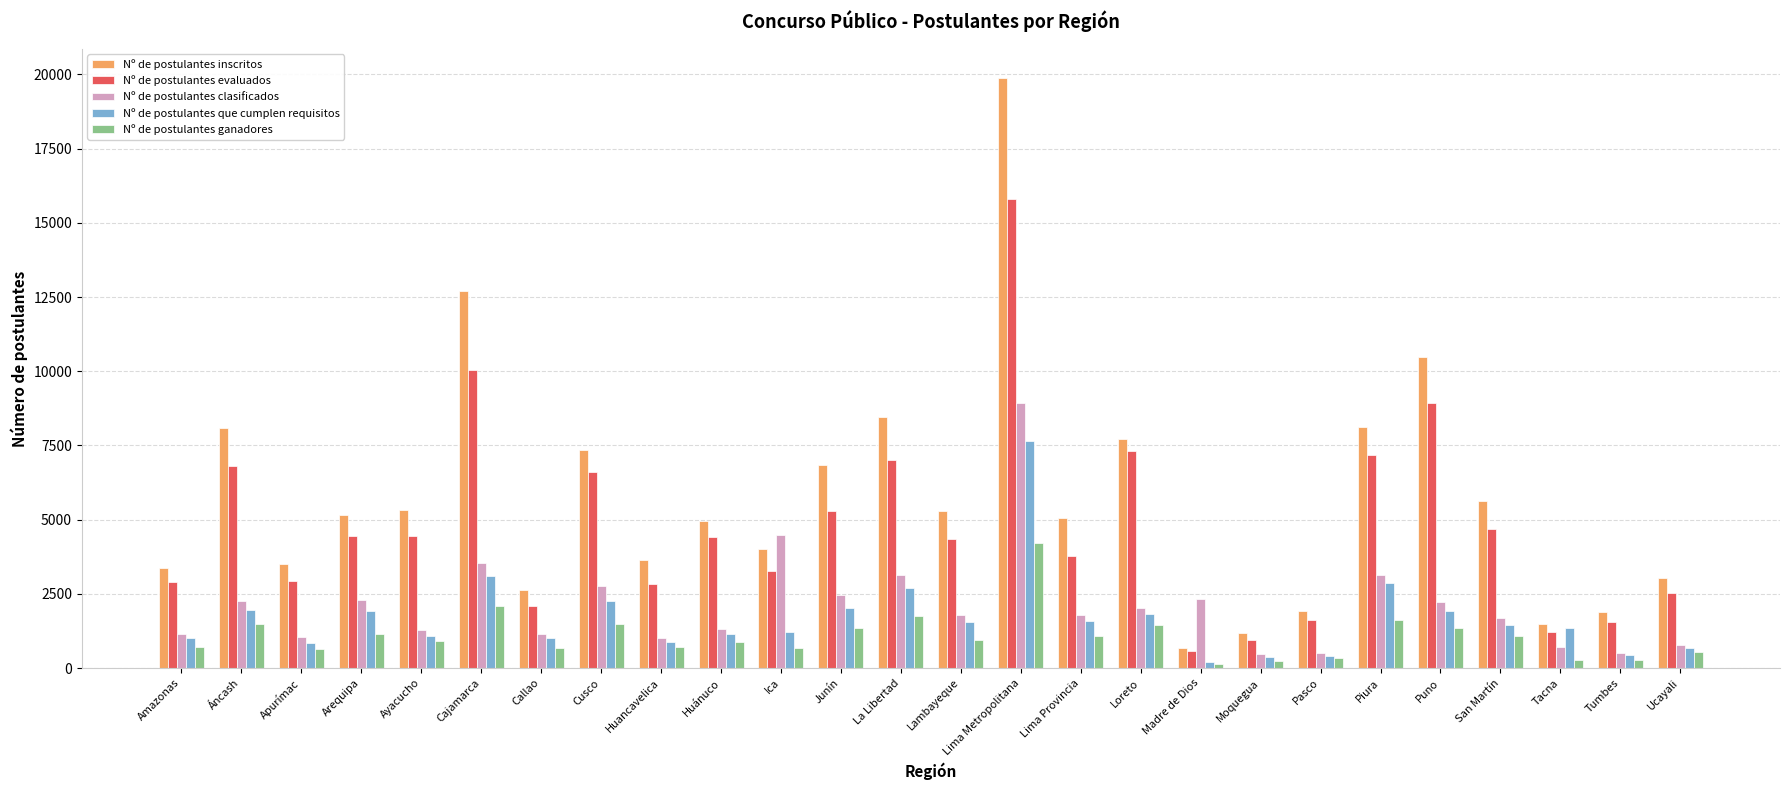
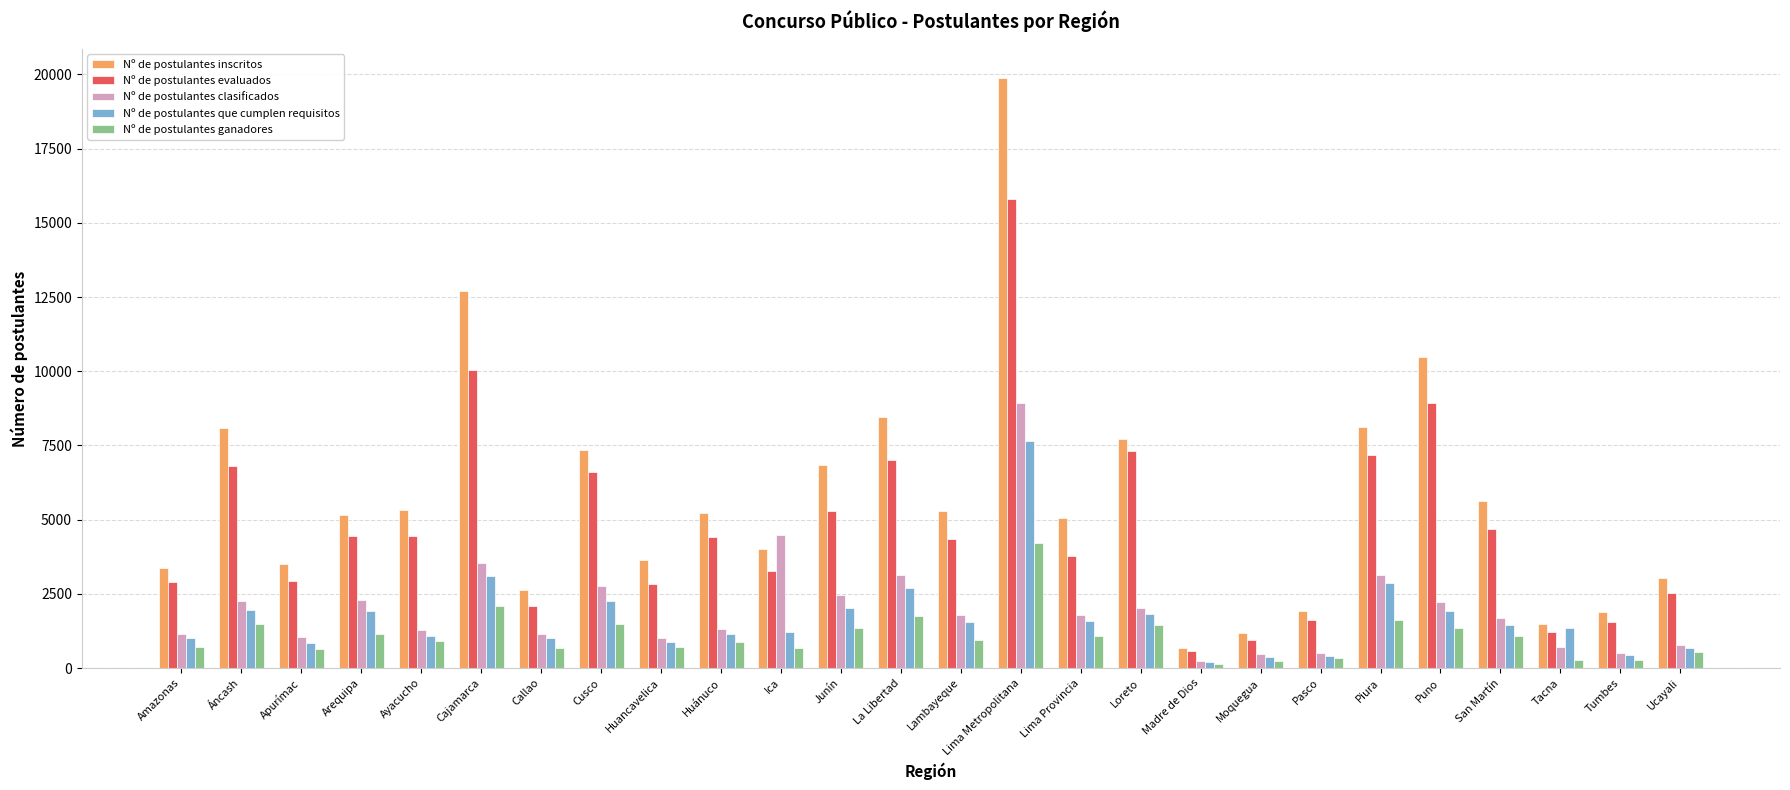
  {
    "Nº de postulantes inscritos": {
      "Amazonas": 3400,
      "Áncash": 8100,
      "Apurímac": 3500,
      "Arequipa": 5200,
      "Ayacucho": 5300,
      "Cajamarca": 12700,
      "Callao": 2600,
      "Cusco": 7300,
      "Huancavelica": 3600,
-     "Huánuco": 5000,
+     "Huánuco": 5200,
      "Ica": 4000,
      "Junín": 6900,
      "La Libertad": 8500,
      "Lambayeque": 5300,
      "Lima Metropolitana": 19900,
      "Lima Provincia": 5100,
      "Loreto": 7700,
      "Madre de Dios": 700,
      "Moquegua": 1200,
      "Pasco": 1900,
      "Piura": 8100,
      "Puno": 10500,
      "San Martín": 5600,
      "Tacna": 1500,
      "Tumbes": 1900,
      "Ucayali": 3000
    },
    "Nº de postulantes evaluados": {
      "Amazonas": 2900,
      "Áncash": 6800,
      "Apurímac": 2900,
      "Arequipa": 4400,
      "Ayacucho": 4400,
      "Cajamarca": 10000,
      "Callao": 2100,
      "Cusco": 6600,
      "Huancavelica": 2800,
      "Huánuco": 4400,
      "Ica": 3300,
      "Junín": 5300,
      "La Libertad": 7000,
      "Lambayeque": 4300,
      "Lima Metropolitana": 15800,
      "Lima Provincia": 3800,
      "Loreto": 7300,
      "Madre de Dios": 600,
      "Moquegua": 900,
      "Pasco": 1600,
      "Piura": 7200,
      "Puno": 8900,
      "San Martín": 4700,
      "Tacna": 1200,
      "Tumbes": 1500,
      "Ucayali": 2500
    },
    "Nº de postulantes clasificados": {
      "Amazonas": 1100,
      "Áncash": 2300,
      "Apurímac": 1000,
      "Arequipa": 2300,
      "Ayacucho": 1300,
      "Cajamarca": 3500,
      "Callao": 1200,
      "Cusco": 2800,
      "Huancavelica": 1000,
      "Huánuco": 1300,
      "Ica": 4500,
      "Junín": 2500,
      "La Libertad": 3100,
      "Lambayeque": 1800,
      "Lima Metropolitana": 8900,
      "Lima Provincia": 1800,
      "Loreto": 2000,
-     "Madre de Dios": 2300,
+     "Madre de Dios": 200,
      "Moquegua": 500,
      "Pasco": 500,
      "Piura": 3100,
      "Puno": 2200,
      "San Martín": 1700,
      "Tacna": 700,
      "Tumbes": 500,
      "Ucayali": 800
    },
    "Nº de postulantes que cumplen requisitos": {
      "Amazonas": 1000,
      "Áncash": 2000,
      "Apurímac": 900,
      "Arequipa": 1900,
      "Ayacucho": 1100,
      "Cajamarca": 3100,
      "Callao": 1000,
      "Cusco": 2300,
      "Huancavelica": 900,
      "Huánuco": 1200,
      "Ica": 1200,
      "Junín": 2000,
      "La Libertad": 2700,
      "Lambayeque": 1600,
      "Lima Metropolitana": 7600,
      "Lima Provincia": 1600,
      "Loreto": 1800,
      "Madre de Dios": 200,
      "Moquegua": 400,
      "Pasco": 400,
      "Piura": 2900,
      "Puno": 1900,
      "San Martín": 1500,
      "Tacna": 1300,
      "Tumbes": 500,
      "Ucayali": 700
    },
    "Nº de postulantes ganadores": {
      "Amazonas": 700,
      "Áncash": 1500,
      "Apurímac": 700,
      "Arequipa": 1200,
      "Ayacucho": 900,
      "Cajamarca": 2100,
      "Callao": 700,
      "Cusco": 1500,
      "Huancavelica": 700,
      "Huánuco": 900,
      "Ica": 700,
      "Junín": 1400,
      "La Libertad": 1700,
      "Lambayeque": 900,
      "Lima Metropolitana": 4200,
      "Lima Provincia": 1100,
      "Loreto": 1500,
      "Madre de Dios": 100,
      "Moquegua": 200,
      "Pasco": 300,
      "Piura": 1600,
      "Puno": 1300,
      "San Martín": 1100,
      "Tacna": 300,
      "Tumbes": 300,
      "Ucayali": 500
    }
  }
